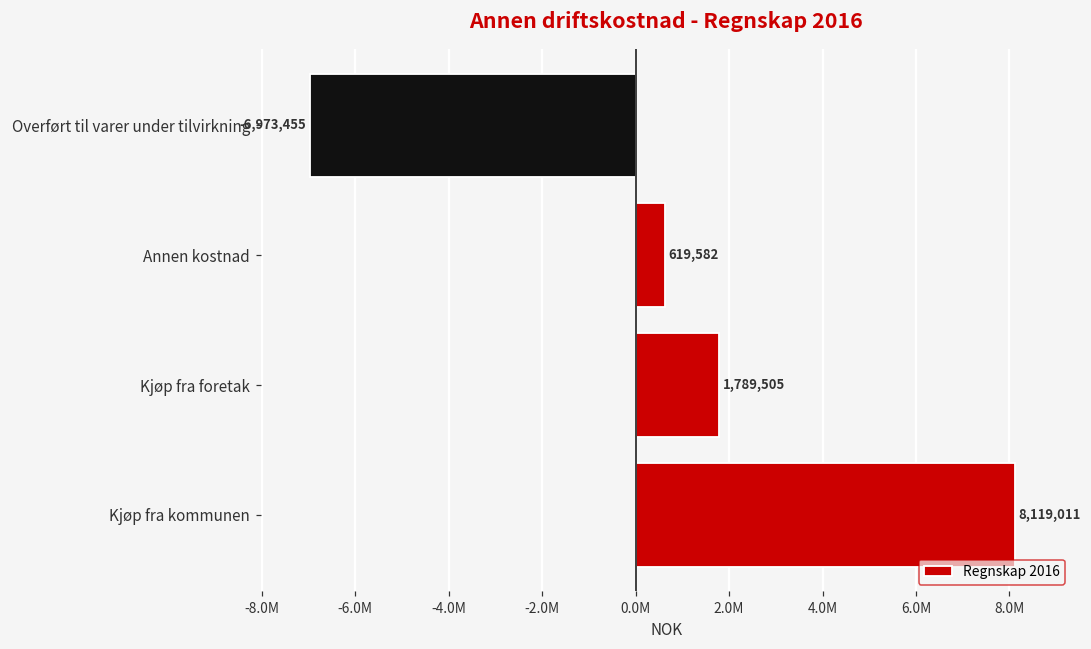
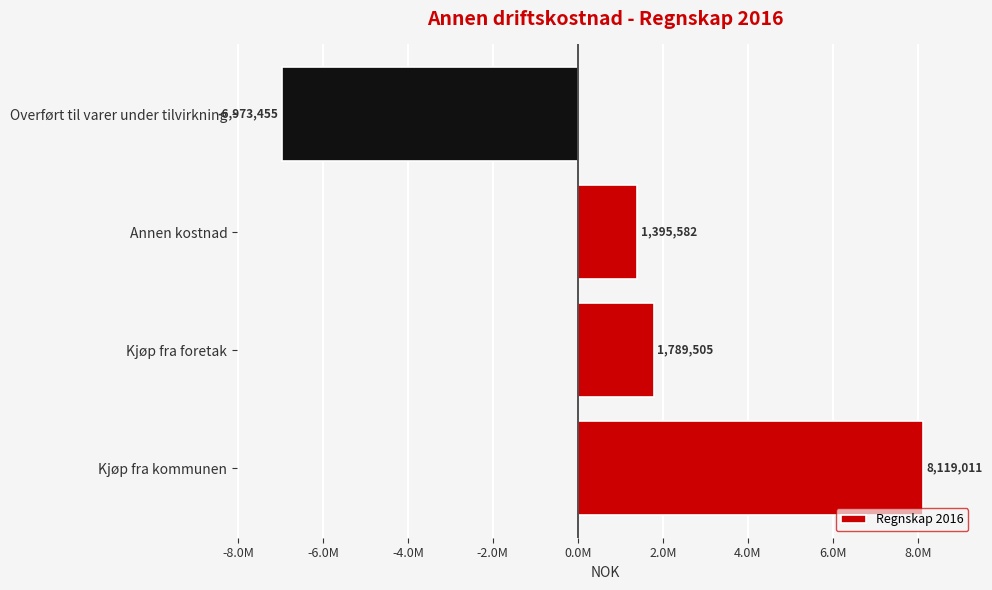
  {
    "Overført til varer under tilvirkning": "-6,973,455",
-   "Annen kostnad": "619,582",
+   "Annen kostnad": "1,395,582",
    "Kjøp fra foretak": "1,789,505",
    "Kjøp fra kommunen": "8,119,011"
  }
